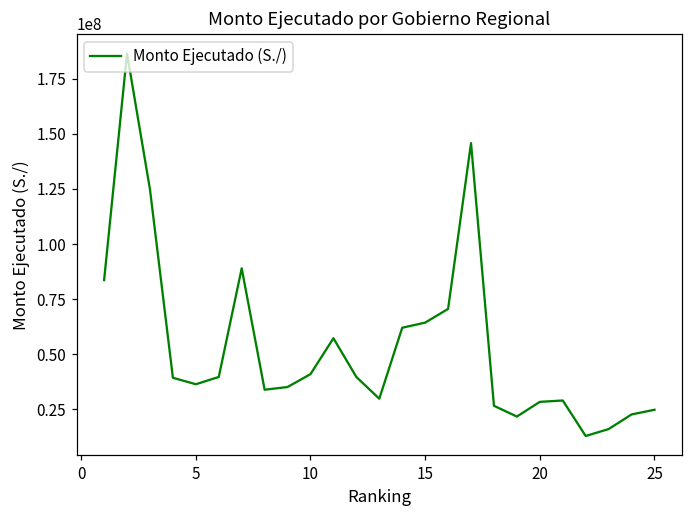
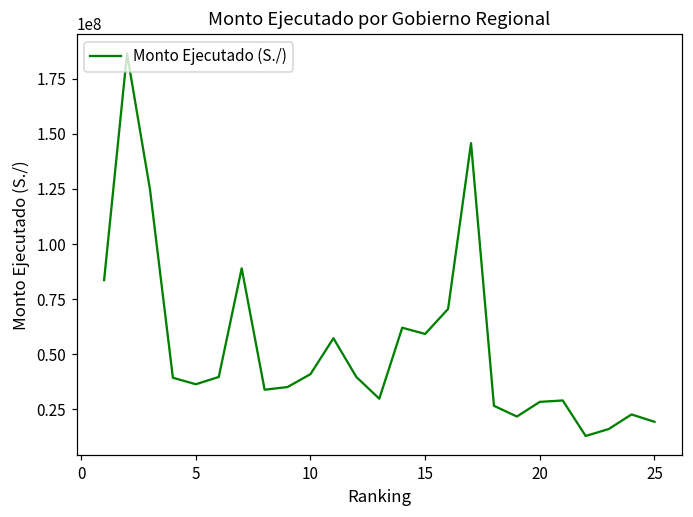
  {
    "5": 36000000,
    "10": 41000000,
-   "15": 64000000,
+   "15": 59000000,
    "20": 28000000,
-   "25": 25000000
+   "25": 19000000
  }
